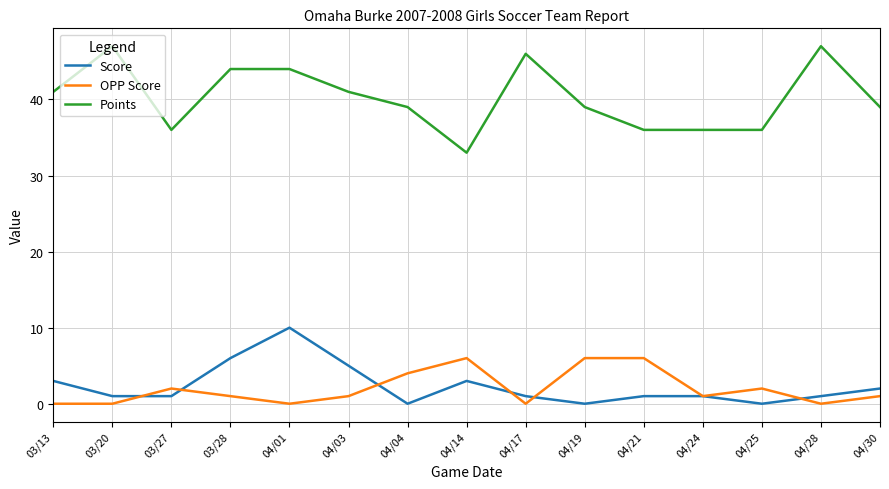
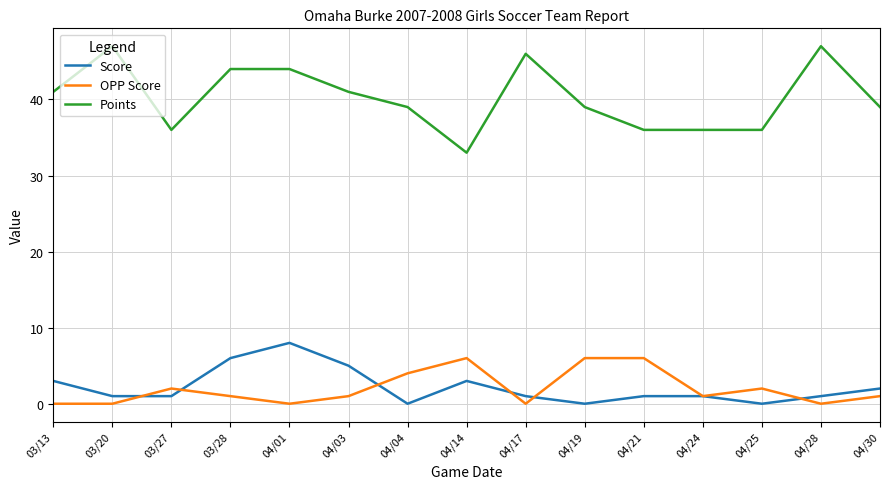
  {
    "Score": {
      "03/13": 3,
      "03/20": 1,
      "03/27": 1,
      "03/28": 6,
-     "04/01": 10,
+     "04/01": 8,
      "04/03": 5,
      "04/04": 0,
      "04/14": 3,
      "04/17": 1,
      "04/19": 0,
      "04/21": 1,
      "04/25": 0,
      "04/28": 1,
      "04/30": 2
    },
    "OPP Score": {
      "03/13": 0,
      "03/20": 0,
      "03/27": 2,
      "03/28": 1,
      "04/01": 0,
      "04/03": 1,
      "04/04": 4,
      "04/14": 6,
      "04/17": 0,
      "04/19": 6,
      "04/21": 6,
      "04/25": 2,
      "04/28": 0,
      "04/30": 1
    },
    "Points": {
      "03/13": 41,
      "03/27": 36,
      "03/28": 44,
      "04/01": 44,
      "04/03": 41,
      "04/04": 39,
      "04/14": 33,
      "04/17": 46,
      "04/19": 39,
      "04/21": 36,
      "04/24": 36,
      "04/25": 36,
      "04/28": 47,
      "04/30": 39
    }
  }
